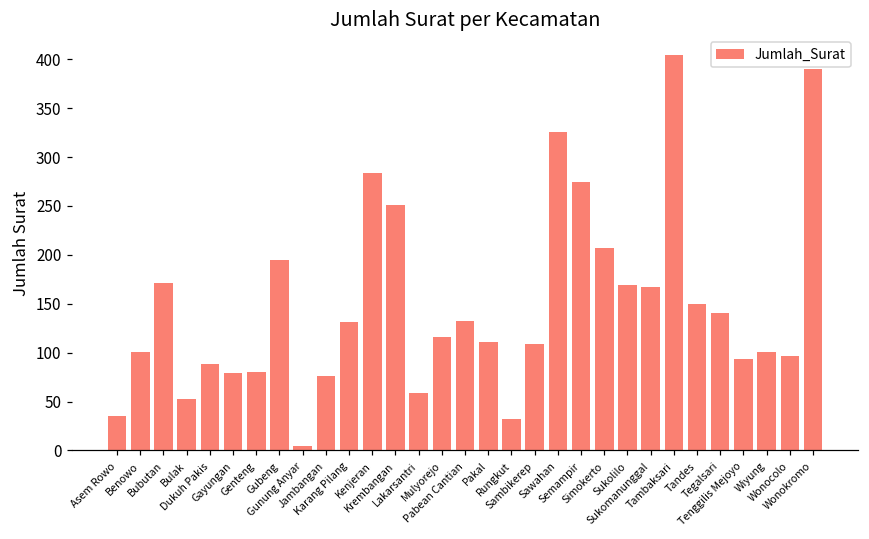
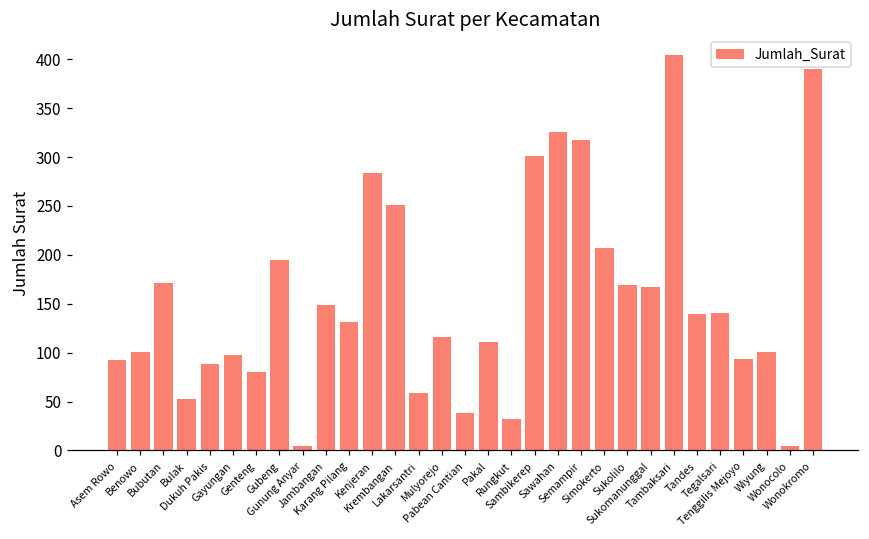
  {
-   "Asem Rowo": 40,
+   "Asem Rowo": 90,
    "Benowo": 100,
    "Bubutan": 170,
    "Bulak": 50,
    "Dukuh Pakis": 90,
-   "Gayungan": 80,
+   "Gayungan": 100,
    "Genteng": 80,
    "Gubeng": 200,
    "Gunung Anyar": 10,
-   "Jambangan": 80,
+   "Jambangan": 150,
    "Karang Pilang": 130,
    "Kenjeran": 280,
    "Krembangan": 250,
    "Lakarsantri": 60,
    "Mulyorejo": 120,
-   "Pabean Cantian": 130,
+   "Pabean Cantian": 40,
    "Pakal": 110,
    "Rungkut": 30,
-   "Sambikerep": 110,
+   "Sambikerep": 300,
    "Sawahan": 330,
-   "Semampir": 270,
+   "Semampir": 320,
    "Simokerto": 210,
    "Sukolilo": 170,
    "Sukomanunggal": 170,
    "Tambaksari": 400,
-   "Tandes": 150,
+   "Tandes": 140,
    "Tegalsari": 140,
    "Tenggilis Mejoyo": 90,
    "Wiyung": 100,
-   "Wonocolo": 100,
+   "Wonocolo": 10,
    "Wonokromo": 390
  }
